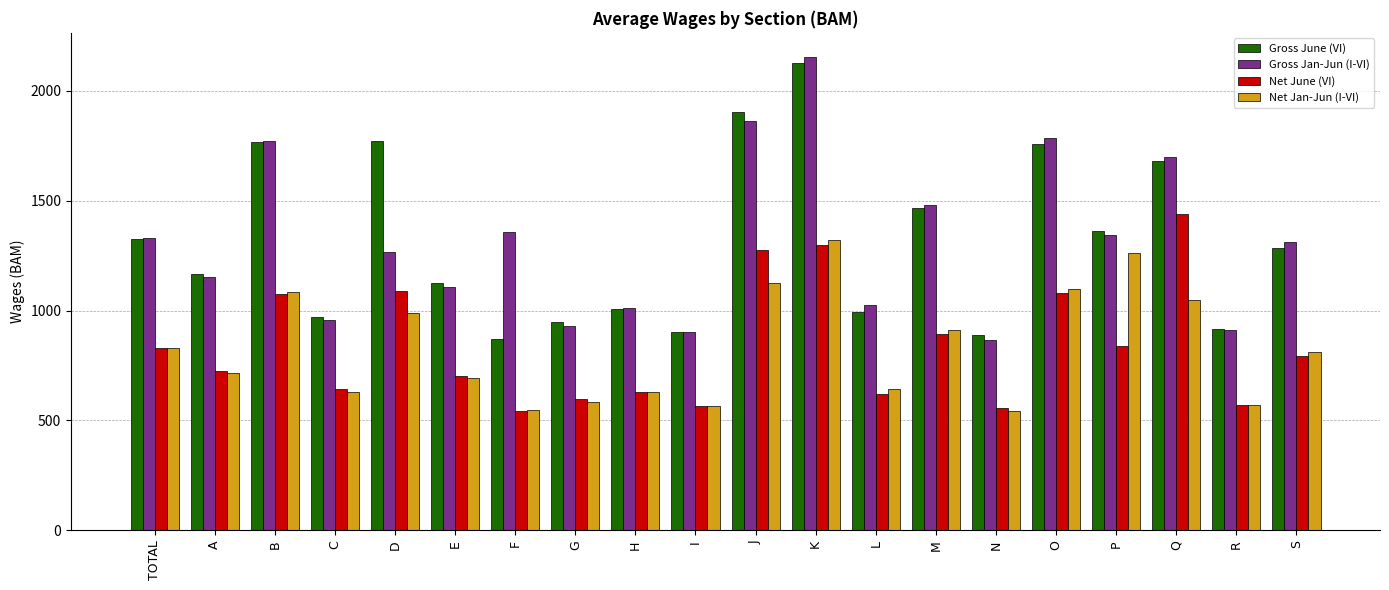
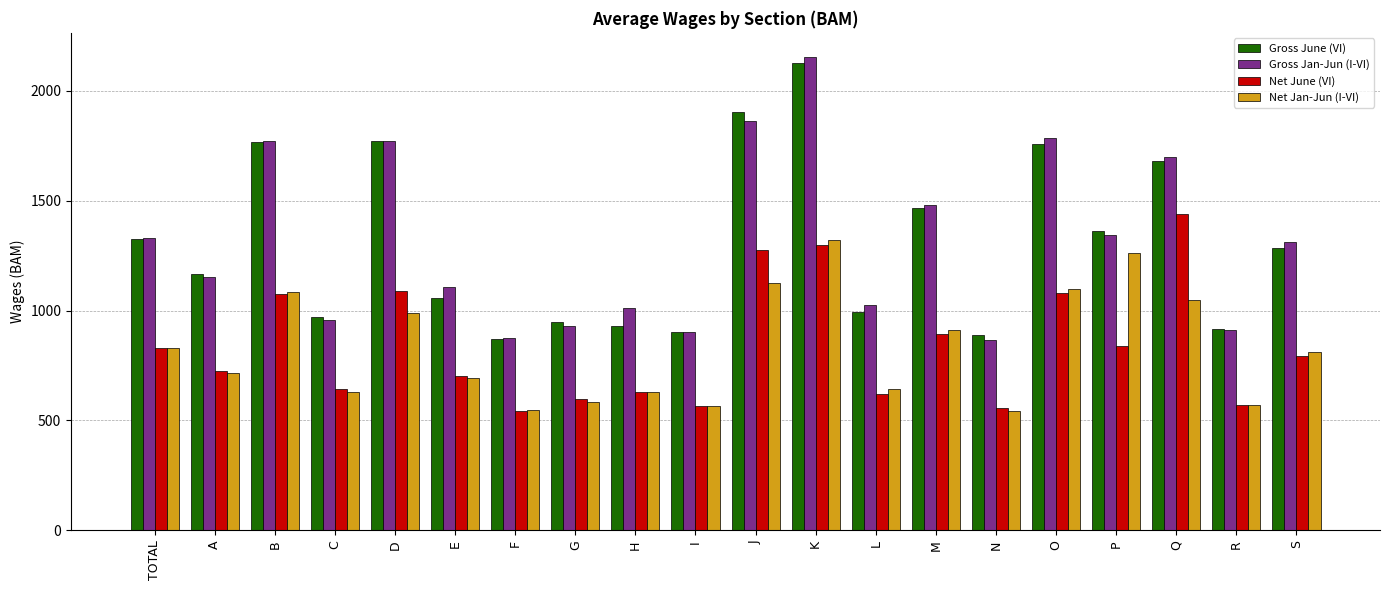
  {
    "Gross June (VI)": {
      "TOTAL": 1330,
      "A": 1170,
      "B": 1770,
      "C": 970,
      "D": 1770,
-     "E": 1120,
+     "E": 1060,
      "F": 870,
      "G": 950,
-     "H": 1010,
+     "H": 930,
      "I": 900,
      "J": 1900,
      "K": 2130,
      "L": 990,
      "M": 1470,
      "N": 890,
      "O": 1760,
      "P": 1360,
      "Q": 1680,
      "R": 920,
      "S": 1280
    },
    "Gross Jan-Jun (I-VI)": {
      "TOTAL": 1330,
      "A": 1150,
      "B": 1770,
      "C": 960,
-     "D": 1270,
+     "D": 1770,
      "E": 1110,
-     "F": 1360,
+     "F": 880,
      "G": 930,
      "H": 1010,
      "I": 900,
      "J": 1860,
      "K": 2160,
      "L": 1030,
      "M": 1480,
      "N": 870,
      "O": 1790,
      "P": 1350,
      "Q": 1700,
      "R": 910,
      "S": 1310
    },
    "Net June (VI)": {
      "TOTAL": 830,
      "A": 730,
      "B": 1080,
      "C": 640,
      "D": 1090,
      "E": 700,
      "F": 540,
      "G": 600,
      "H": 630,
      "I": 570,
      "J": 1270,
      "K": 1300,
      "L": 620,
      "M": 900,
      "N": 560,
      "O": 1080,
      "P": 840,
      "Q": 1440,
      "R": 570,
      "S": 800
    },
    "Net Jan-Jun (I-VI)": {
      "TOTAL": 830,
      "A": 720,
      "B": 1090,
      "C": 630,
      "D": 990,
      "E": 690,
      "F": 550,
      "G": 590,
      "H": 630,
      "I": 570,
      "J": 1120,
      "K": 1320,
      "L": 640,
      "M": 910,
      "N": 550,
      "O": 1100,
      "P": 1260,
      "Q": 1050,
      "R": 570,
      "S": 810
    }
  }
